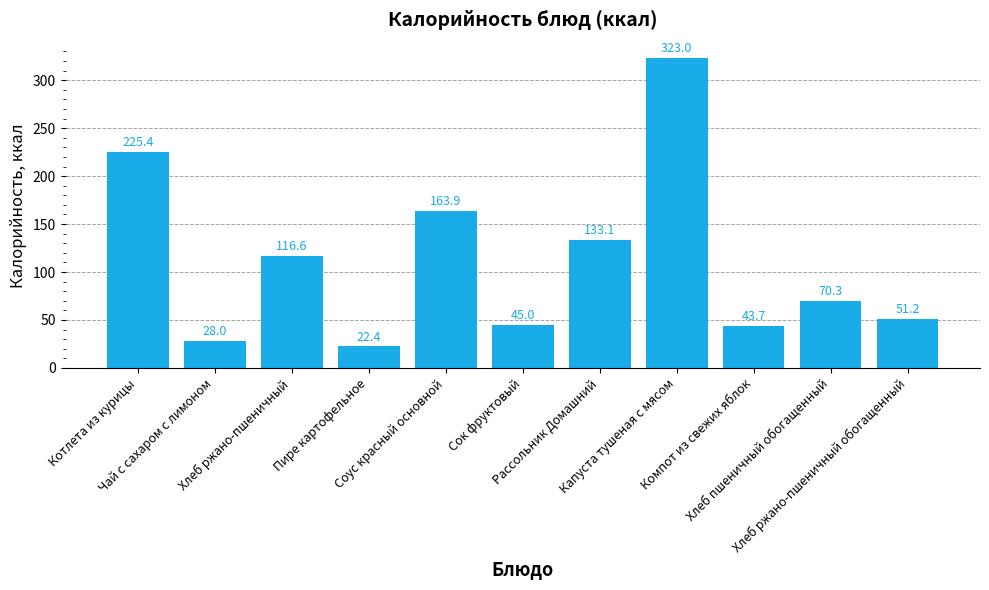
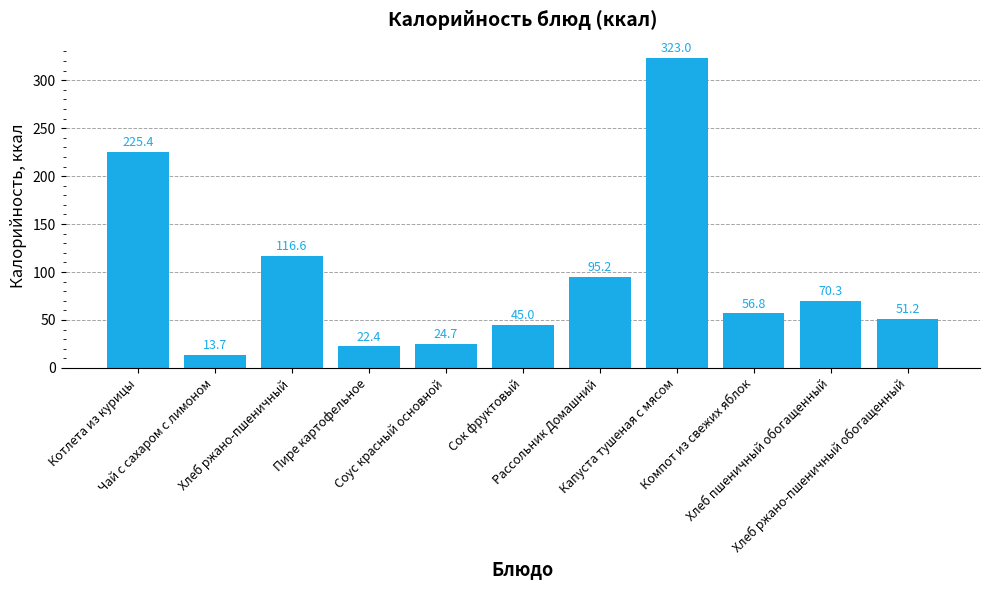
  {
    "Котлета из курицы": 225.4,
-   "Чай с сахаром с лимоном": 28.0,
+   "Чай с сахаром с лимоном": 13.7,
    "Хлеб ржано-пшеничный": 116.6,
    "Пире картофельное": 22.4,
-   "Соус красный основной": 163.9,
+   "Соус красный основной": 24.7,
    "Сок фруктовый": 45.0,
-   "Рассольник Домашний": 133.1,
+   "Рассольник Домашний": 95.2,
    "Капуста тушеная с мясом": 323.0,
-   "Компот из свежих яблок": 43.7,
+   "Компот из свежих яблок": 56.8,
    "Хлеб пшеничный обогащенный": 70.3,
    "Хлеб ржано-пшеничный обогащенный": 51.2
  }
